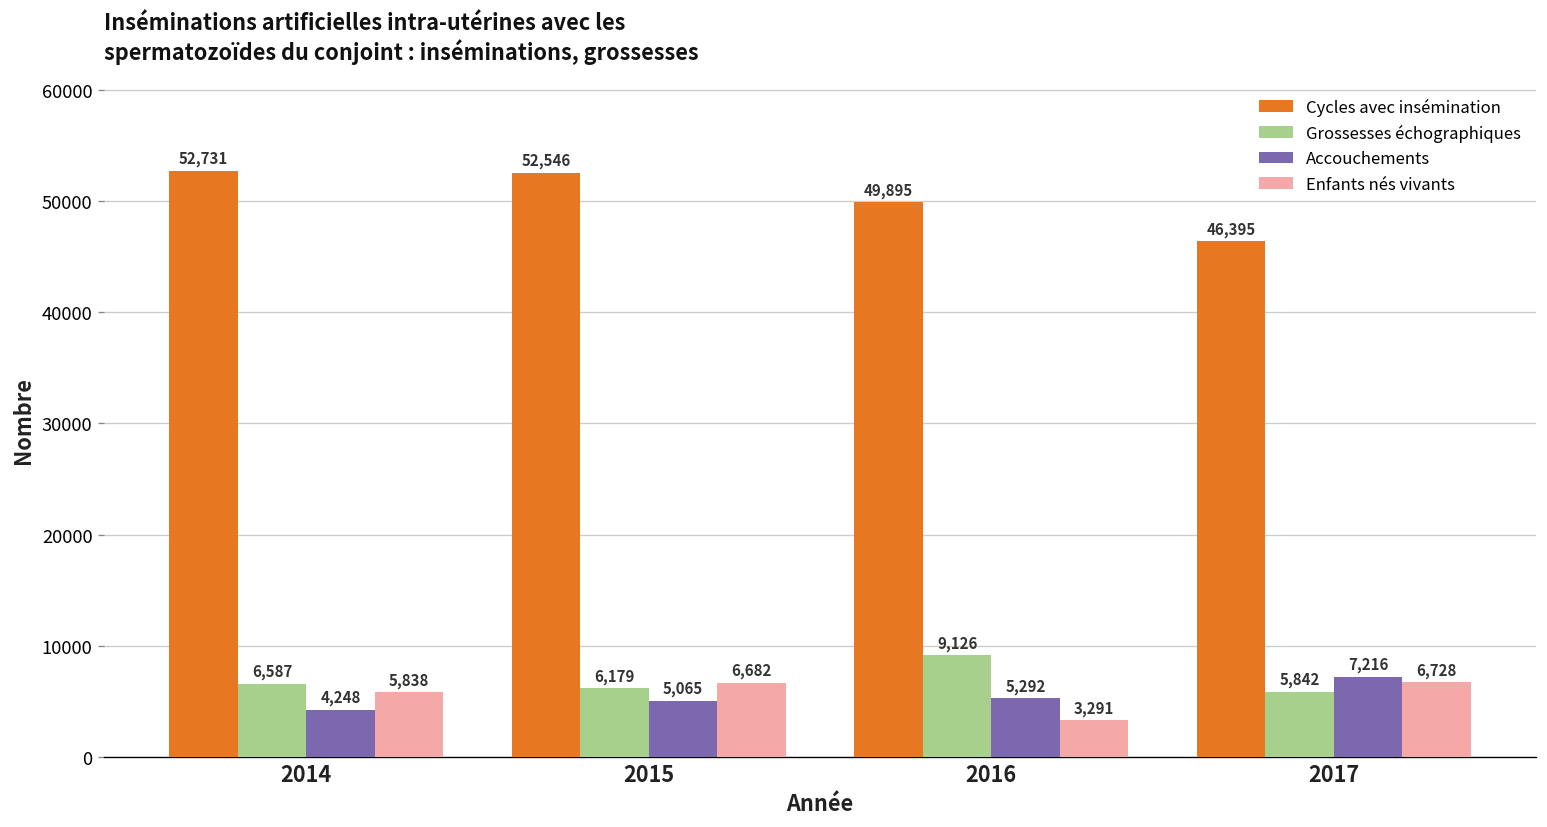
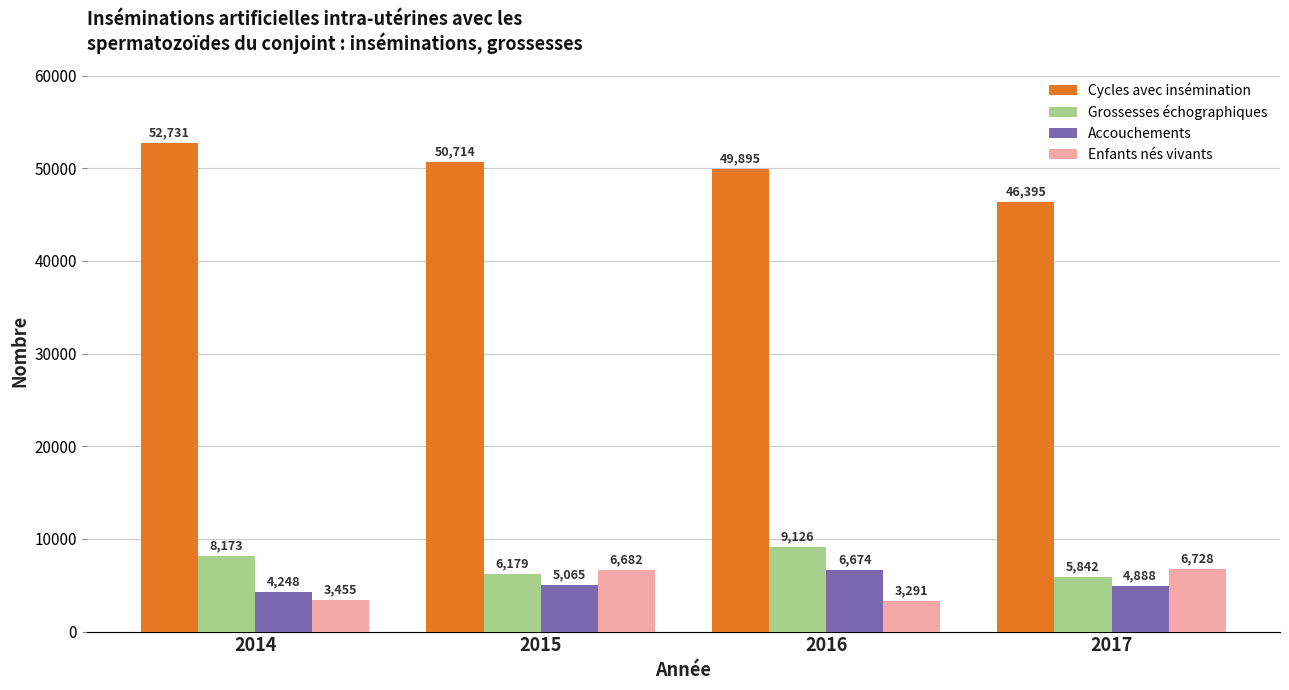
  {
    "Cycles avec insémination": {
      "2014": "52,731",
-     "2015": "52,546",
+     "2015": "50,714",
      "2016": "49,895",
      "2017": "46,395"
    },
    "Grossesses échographiques": {
-     "2014": "6,587",
+     "2014": "8,173",
      "2015": "6,179",
      "2016": "9,126",
      "2017": "5,842"
    },
    "Accouchements": {
      "2014": "4,248",
      "2015": "5,065",
-     "2016": "5,292",
-     "2017": "7,216"
+     "2016": "6,674",
+     "2017": "4,888"
    },
    "Enfants nés vivants": {
-     "2014": "5,838",
+     "2014": "3,455",
      "2015": "6,682",
      "2016": "3,291",
      "2017": "6,728"
    }
  }
